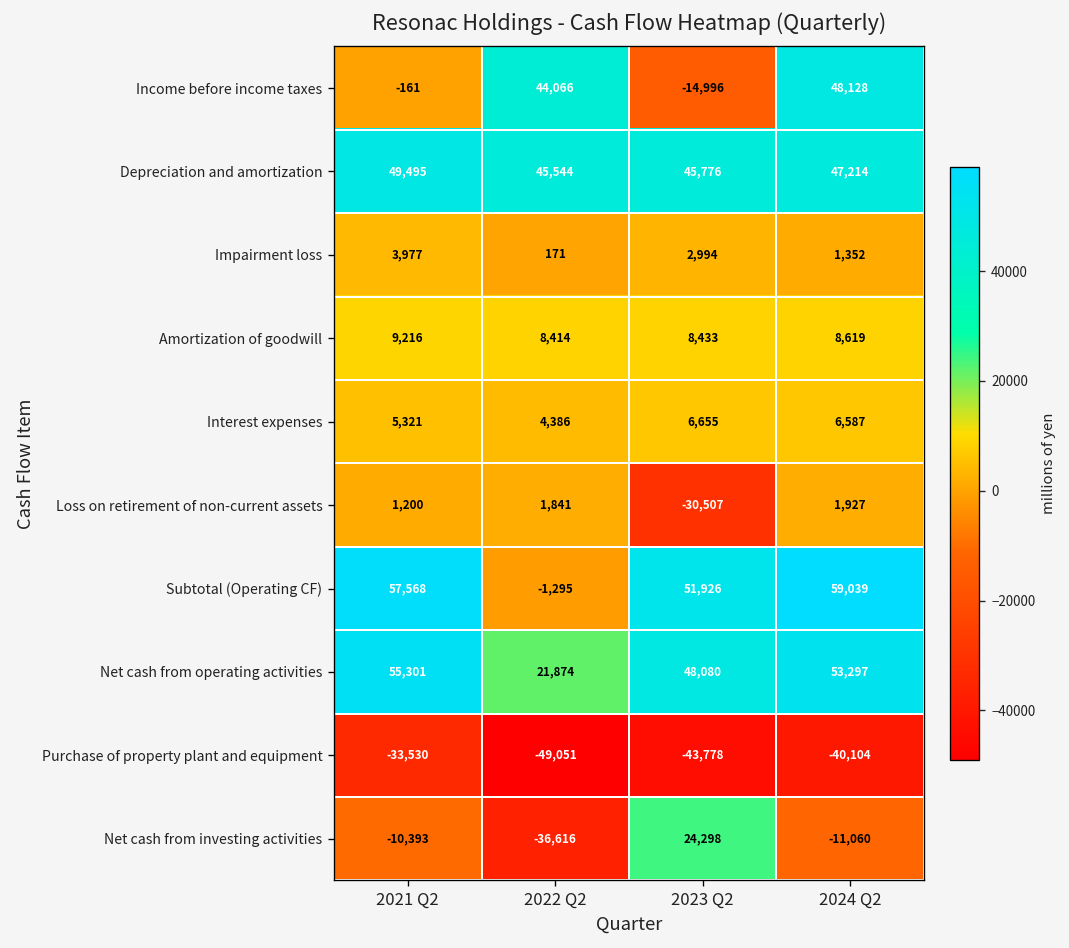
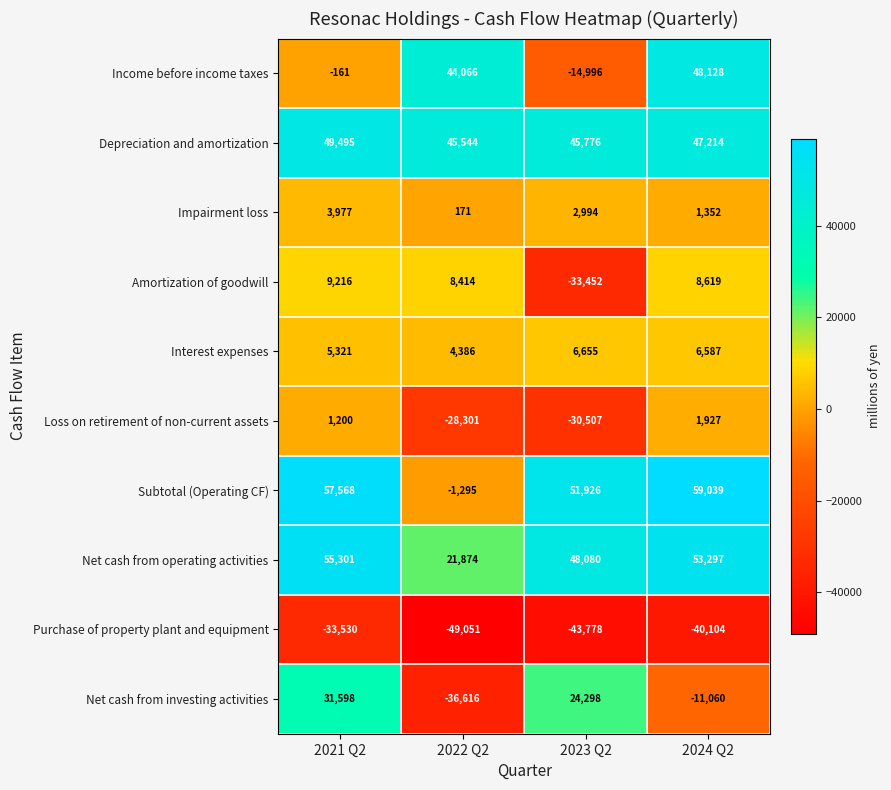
  {
    "Income before income taxes": {
      "2021 Q2": "-161",
      "2022 Q2": "44,066",
      "2023 Q2": "-14,996",
      "2024 Q2": "48,128"
    },
    "Depreciation and amortization": {
      "2021 Q2": "49,495",
      "2022 Q2": "45,544",
      "2023 Q2": "45,776",
      "2024 Q2": "47,214"
    },
    "Impairment loss": {
      "2021 Q2": "3,977",
      "2022 Q2": "171",
      "2023 Q2": "2,994",
      "2024 Q2": "1,352"
    },
    "Amortization of goodwill": {
      "2021 Q2": "9,216",
      "2022 Q2": "8,414",
-     "2023 Q2": "8,433",
+     "2023 Q2": "-33,452",
      "2024 Q2": "8,619"
    },
    "Interest expenses": {
      "2021 Q2": "5,321",
      "2022 Q2": "4,386",
      "2023 Q2": "6,655",
      "2024 Q2": "6,587"
    },
    "Loss on retirement of non-current assets": {
      "2021 Q2": "1,200",
-     "2022 Q2": "1,841",
+     "2022 Q2": "-28,301",
      "2023 Q2": "-30,507",
      "2024 Q2": "1,927"
    },
    "Subtotal (Operating CF)": {
      "2021 Q2": "57,568",
      "2022 Q2": "-1,295",
      "2023 Q2": "51,926",
      "2024 Q2": "59,039"
    },
    "Net cash from operating activities": {
      "2021 Q2": "55,301",
      "2022 Q2": "21,874",
      "2023 Q2": "48,080",
      "2024 Q2": "53,297"
    },
    "Purchase of property plant and equipment": {
      "2021 Q2": "-33,530",
      "2022 Q2": "-49,051",
      "2023 Q2": "-43,778",
      "2024 Q2": "-40,104"
    },
    "Net cash from investing activities": {
-     "2021 Q2": "-10,393",
+     "2021 Q2": "31,598",
      "2022 Q2": "-36,616",
      "2023 Q2": "24,298",
      "2024 Q2": "-11,060"
    }
  }
